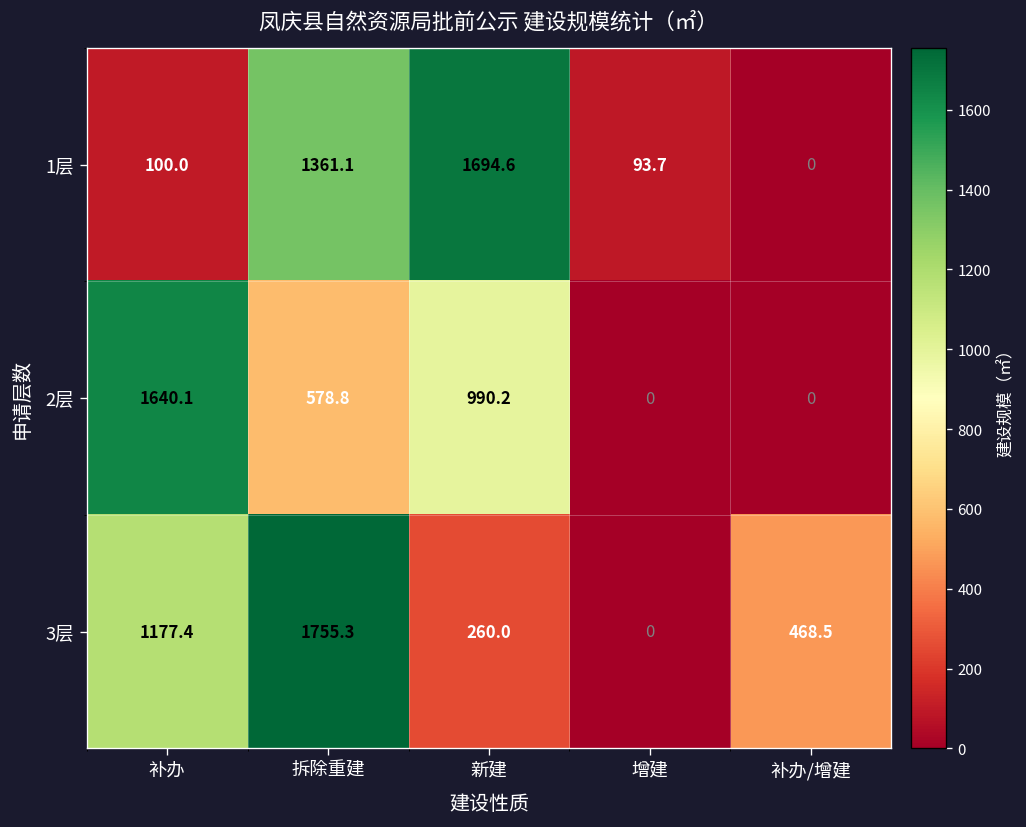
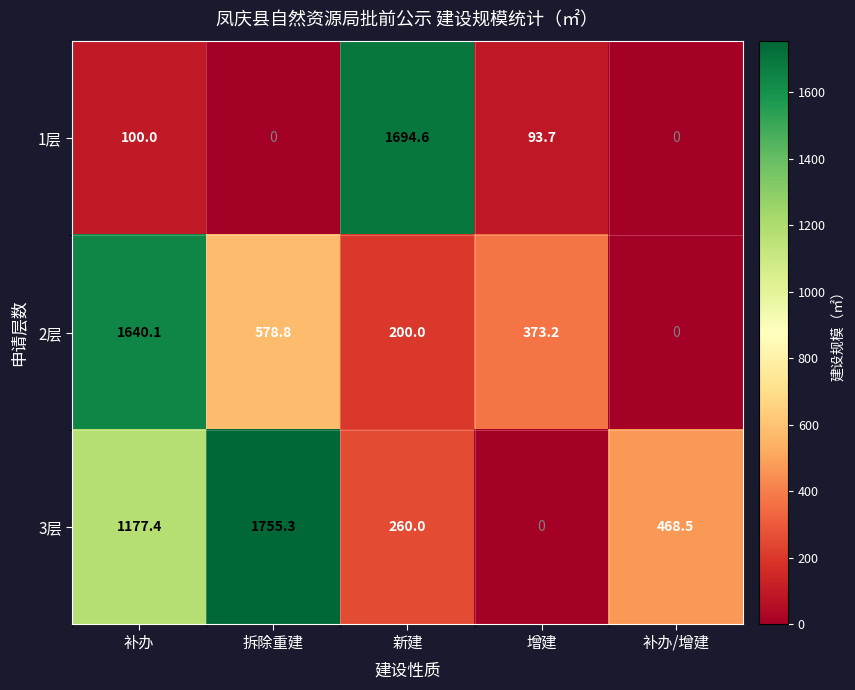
  {
    "1层": {
      "补办": 100.0,
-     "拆除重建": 1361.1,
+     "拆除重建": 0,
      "新建": 1694.6,
      "增建": 93.7,
      "补办/增建": 0
    },
    "2层": {
      "补办": 1640.1,
      "拆除重建": 578.8,
-     "新建": 990.2,
-     "增建": 0,
+     "新建": 200.0,
+     "增建": 373.2,
      "补办/增建": 0
    },
    "3层": {
      "补办": 1177.4,
      "拆除重建": 1755.3,
      "新建": 260.0,
      "增建": 0,
      "补办/增建": 468.5
    }
  }
